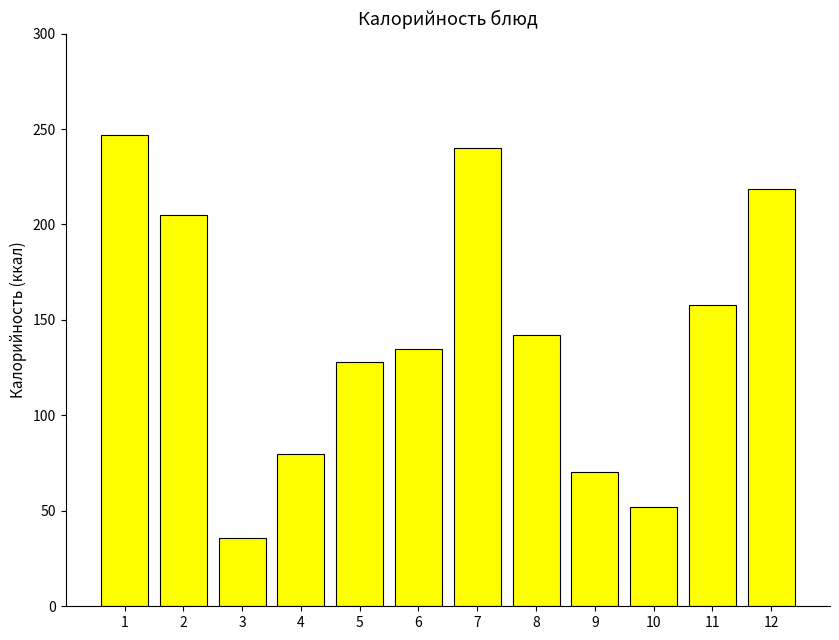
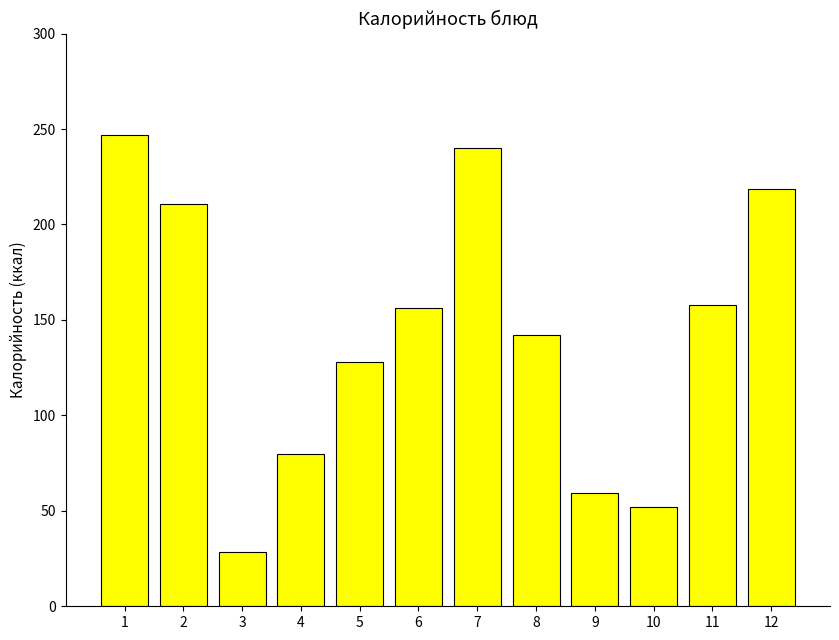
  {
    "1": 247,
-   "2": 205,
-   "3": 36,
+   "2": 211,
+   "3": 28,
    "4": 80,
    "5": 128,
-   "6": 135,
+   "6": 156,
    "7": 240,
    "8": 142,
-   "9": 71,
+   "9": 59,
    "10": 52,
    "11": 158,
    "12": 219
  }
